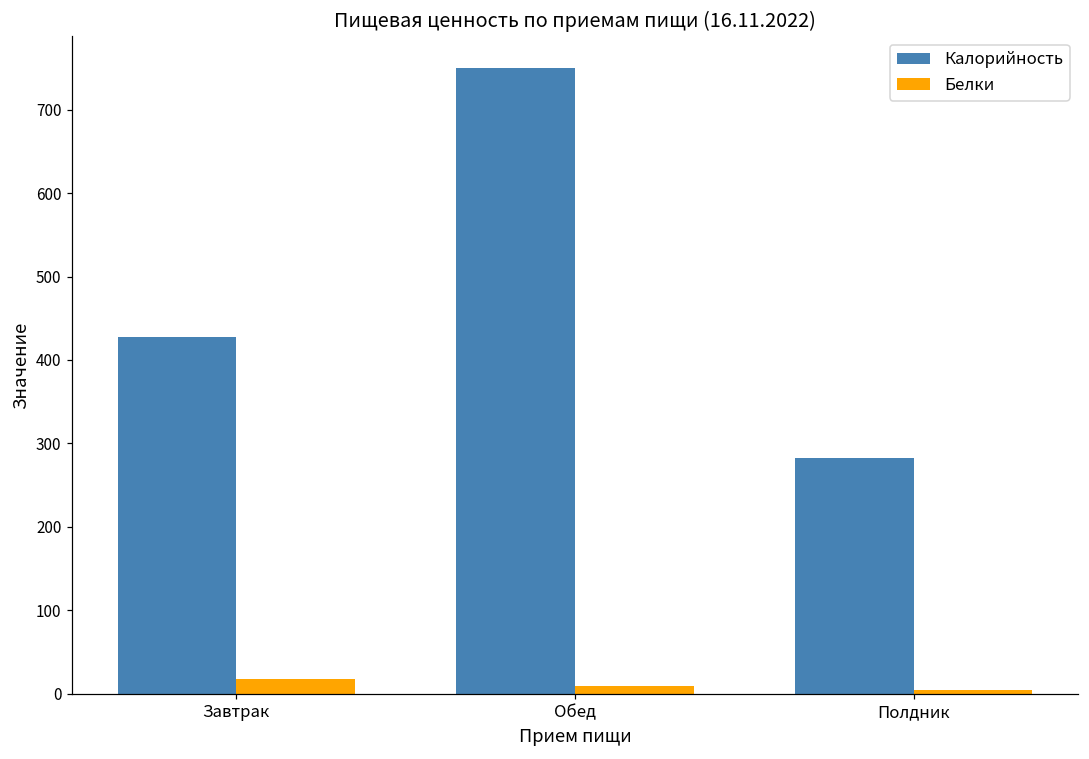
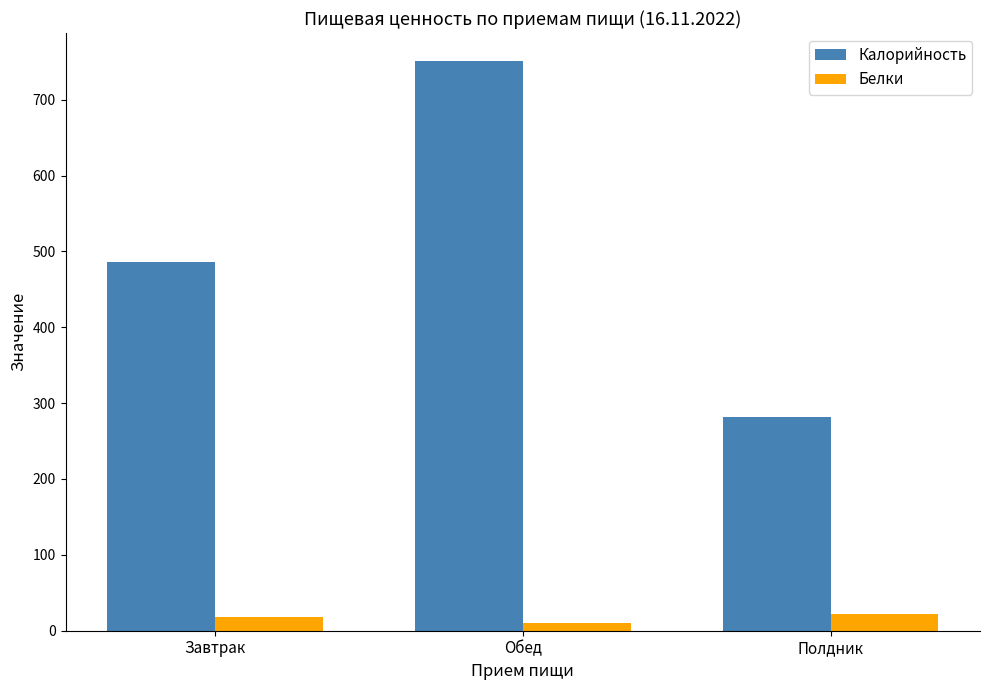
  {
    "Калорийность": {
-     "Завтрак": 430,
+     "Завтрак": 490,
      "Обед": 750,
      "Полдник": 280
    },
    "Белки": {
      "Завтрак": 20,
      "Обед": 10,
-     "Полдник": 0
+     "Полдник": 20
    }
  }
